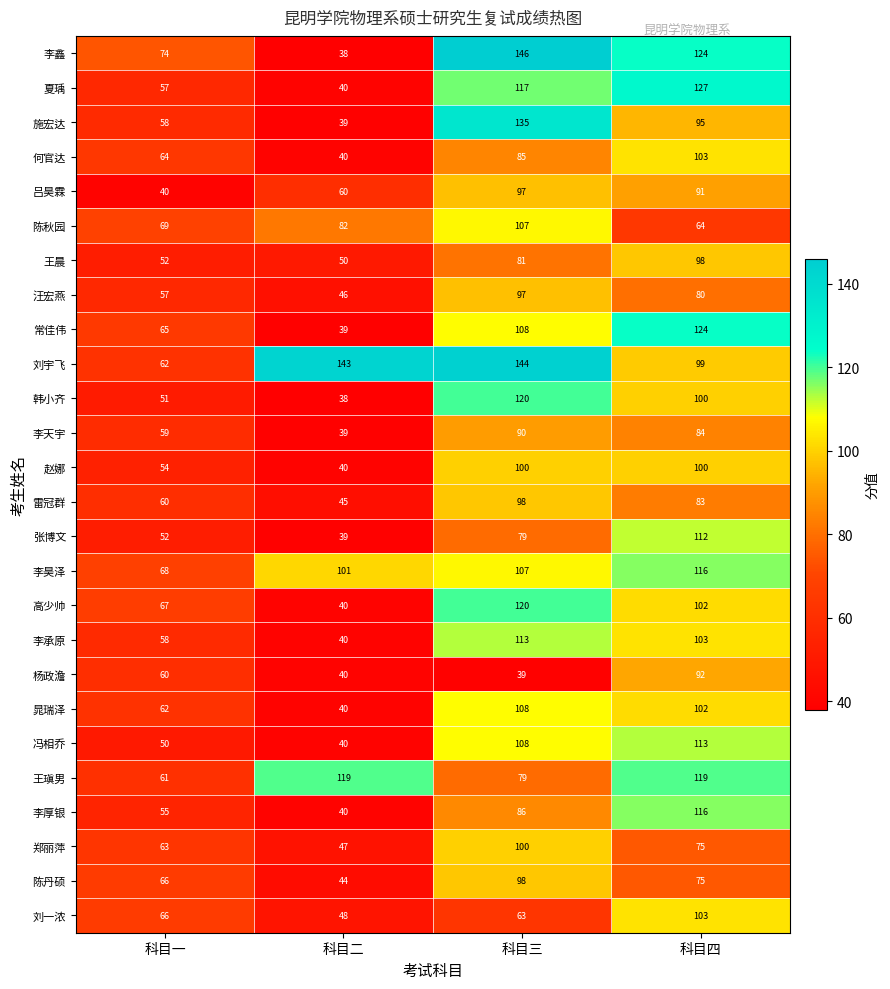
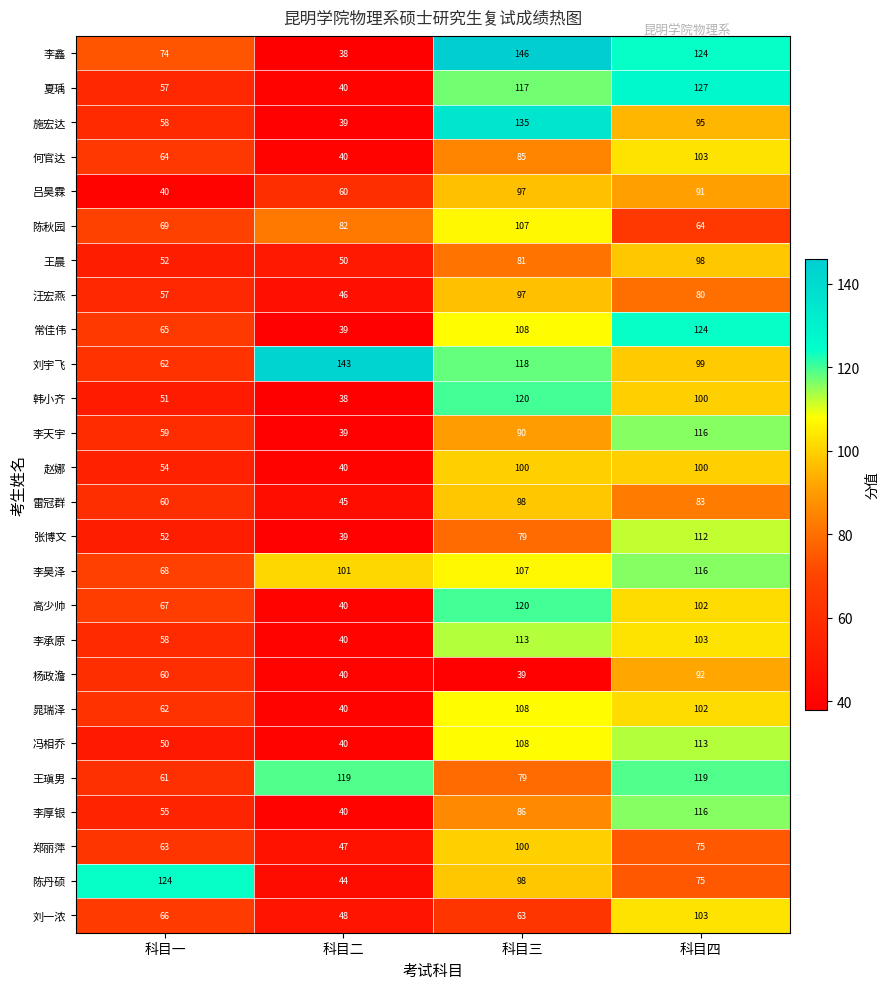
  {
    "李鑫": {
      "科目一": 74,
      "科目二": 38,
      "科目三": 146,
      "科目四": 124
    },
    "夏瑀": {
      "科目一": 57,
      "科目二": 40,
      "科目三": 117,
      "科目四": 127
    },
    "施宏达": {
      "科目一": 58,
      "科目二": 39,
      "科目三": 135,
      "科目四": 95
    },
    "何官达": {
      "科目一": 64,
      "科目二": 40,
      "科目三": 85,
      "科目四": 103
    },
    "吕昊霖": {
      "科目一": 40,
      "科目二": 60,
      "科目三": 97,
      "科目四": 91
    },
    "陈秋园": {
      "科目一": 69,
      "科目二": 82,
      "科目三": 107,
      "科目四": 64
    },
    "王晨": {
      "科目一": 52,
      "科目二": 50,
      "科目三": 81,
      "科目四": 98
    },
    "汪宏燕": {
      "科目一": 57,
      "科目二": 46,
      "科目三": 97,
      "科目四": 80
    },
    "常佳伟": {
      "科目一": 65,
      "科目二": 39,
      "科目三": 108,
      "科目四": 124
    },
    "刘宇飞": {
      "科目一": 62,
      "科目二": 143,
-     "科目三": 144,
+     "科目三": 118,
      "科目四": 99
    },
    "韩小齐": {
      "科目一": 51,
      "科目二": 38,
      "科目三": 120,
      "科目四": 100
    },
    "李天宇": {
      "科目一": 59,
      "科目二": 39,
      "科目三": 90,
-     "科目四": 84
+     "科目四": 116
    },
    "赵娜": {
      "科目一": 54,
      "科目二": 40,
      "科目三": 100,
      "科目四": 100
    },
    "雷冠群": {
      "科目一": 60,
      "科目二": 45,
      "科目三": 98,
      "科目四": 83
    },
    "张博文": {
      "科目一": 52,
      "科目二": 39,
      "科目三": 79,
      "科目四": 112
    },
    "李昊泽": {
      "科目一": 68,
      "科目二": 101,
      "科目三": 107,
      "科目四": 116
    },
    "高少帅": {
      "科目一": 67,
      "科目二": 40,
      "科目三": 120,
      "科目四": 102
    },
    "李承原": {
      "科目一": 58,
      "科目二": 40,
      "科目三": 113,
      "科目四": 103
    },
    "杨政澹": {
      "科目一": 60,
      "科目二": 40,
      "科目三": 39,
      "科目四": 92
    },
    "晁瑞泽": {
      "科目一": 62,
      "科目二": 40,
      "科目三": 108,
      "科目四": 102
    },
    "冯相乔": {
      "科目一": 50,
      "科目二": 40,
      "科目三": 108,
      "科目四": 113
    },
    "王瑱男": {
      "科目一": 61,
      "科目二": 119,
      "科目三": 79,
      "科目四": 119
    },
    "李厚银": {
      "科目一": 55,
      "科目二": 40,
      "科目三": 86,
      "科目四": 116
    },
    "郑丽萍": {
      "科目一": 63,
      "科目二": 47,
      "科目三": 100,
      "科目四": 75
    },
    "陈丹硕": {
-     "科目一": 66,
+     "科目一": 124,
      "科目二": 44,
      "科目三": 98,
      "科目四": 75
    },
    "刘一浓": {
      "科目一": 66,
      "科目二": 48,
      "科目三": 63,
      "科目四": 103
    }
  }
